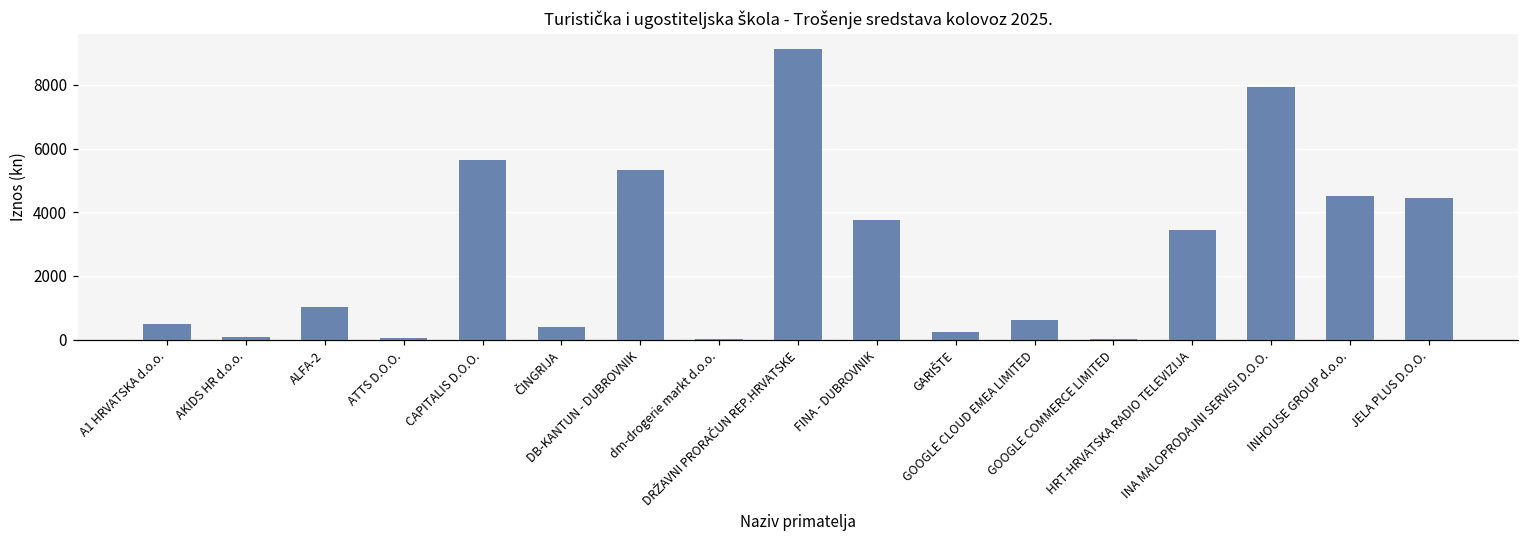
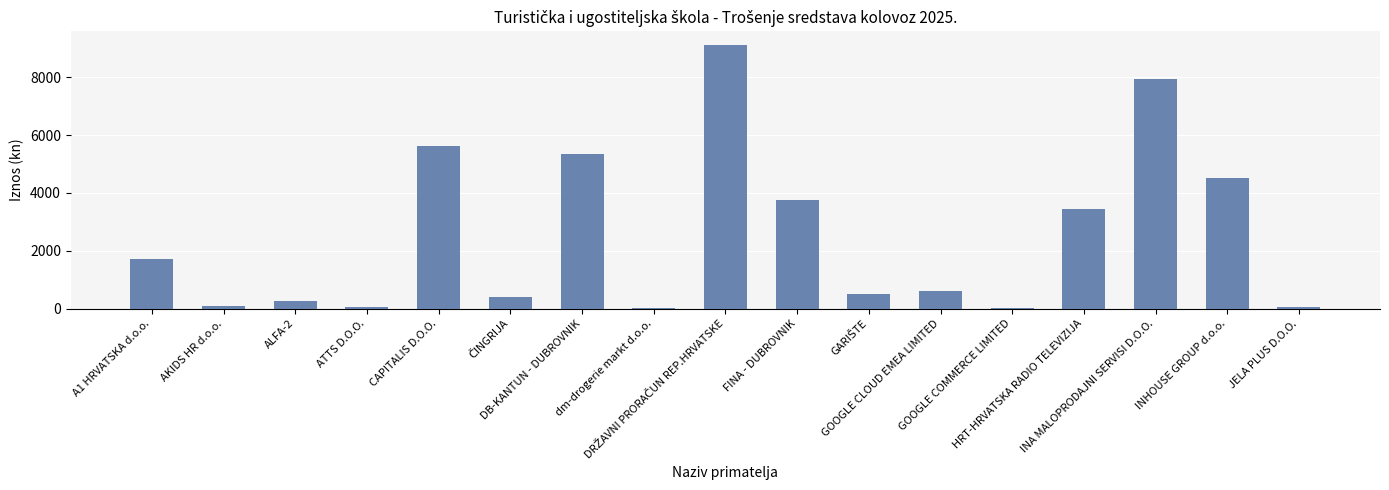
  {
-   "A1 HRVATSKA d.o.o.": 500,
-   "ALFA-2": 1000,
+   "A1 HRVATSKA d.o.o.": 1700,
+   "ALFA-2": 300,
    "CAPITALIS D.O.O.": 5600,
    "ČINGRIJA": 400,
    "DB-KANTUN - DUBROVNIK": 5300,
    "DRŽAVNI PRORAČUN REP.HRVATSKE": 9100,
    "FINA - DUBROVNIK": 3700,
-   "GARIŠTE": 200,
+   "GARIŠTE": 500,
    "GOOGLE CLOUD EMEA LIMITED": 600,
    "HRT-HRVATSKA RADIO TELEVIZIJA": 3400,
    "INA MALOPRODAJNI SERVISI D.O.O.": 7900,
    "INHOUSE GROUP d.o.o.": 4500,
-   "JELA PLUS D.O.O.": 4400
+   "JELA PLUS D.O.O.": 100
  }
